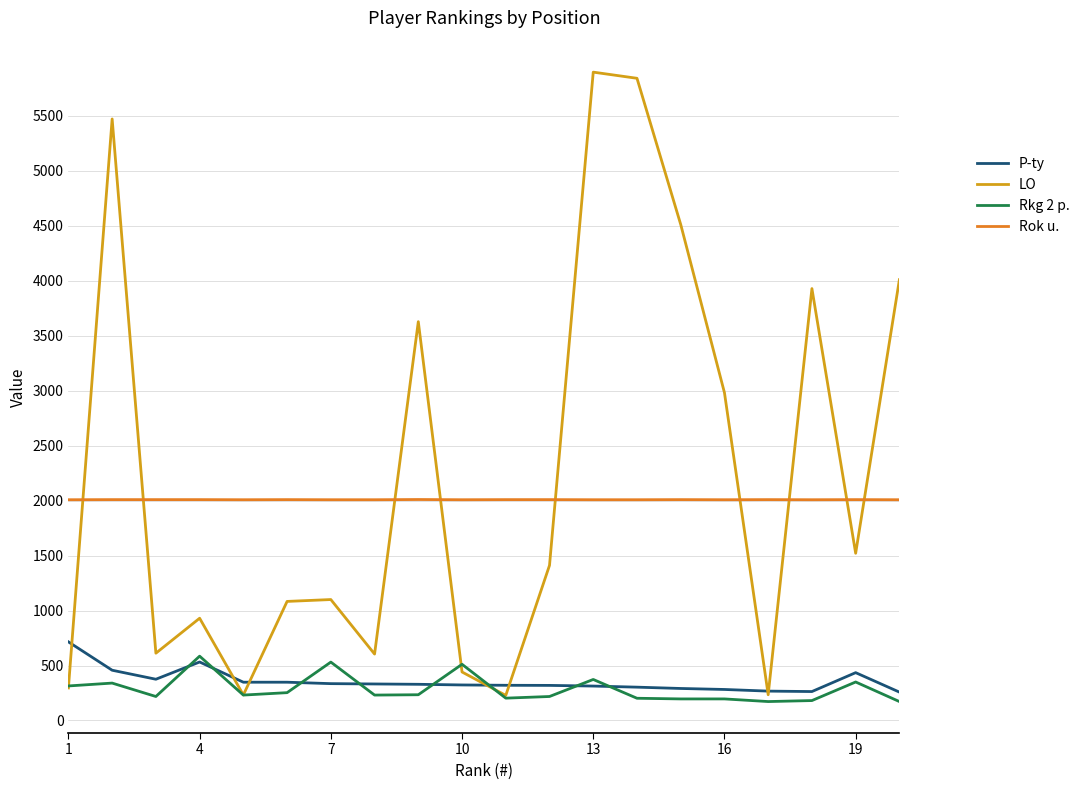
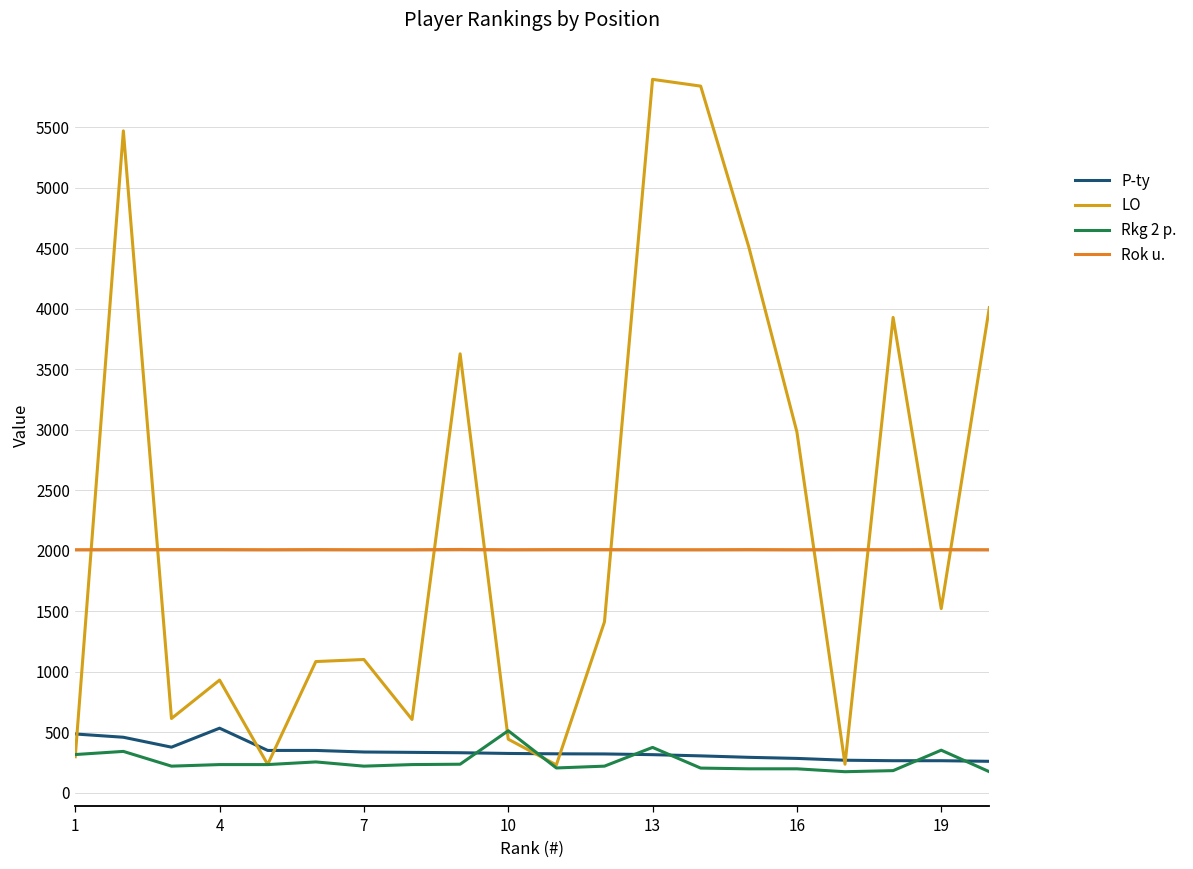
  {
    "P-ty": {
-     "1": 720,
+     "1": 480,
      "4": 530,
      "7": 340,
      "10": 320,
      "13": 310,
      "16": 280,
-     "19": 440
+     "19": 260
    },
    "Rkg 2 p.": {
-     "4": 590,
-     "7": 530,
+     "4": 230,
+     "7": 220,
      "10": 510,
      "13": 370,
      "16": 200,
      "19": 350
    }
  }
